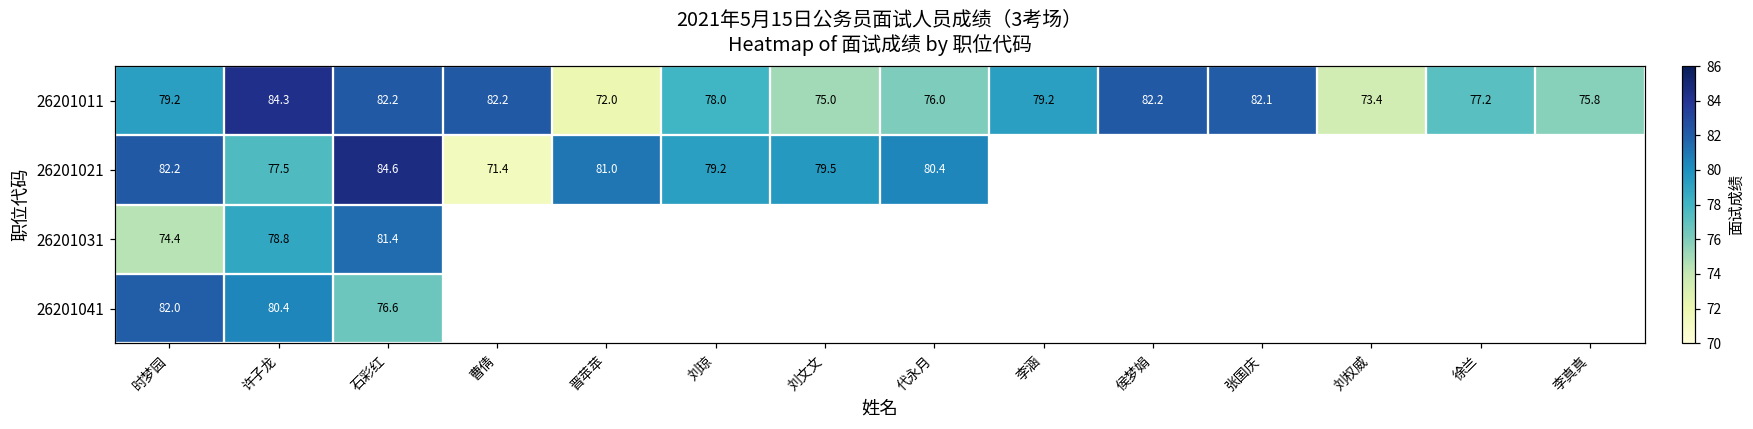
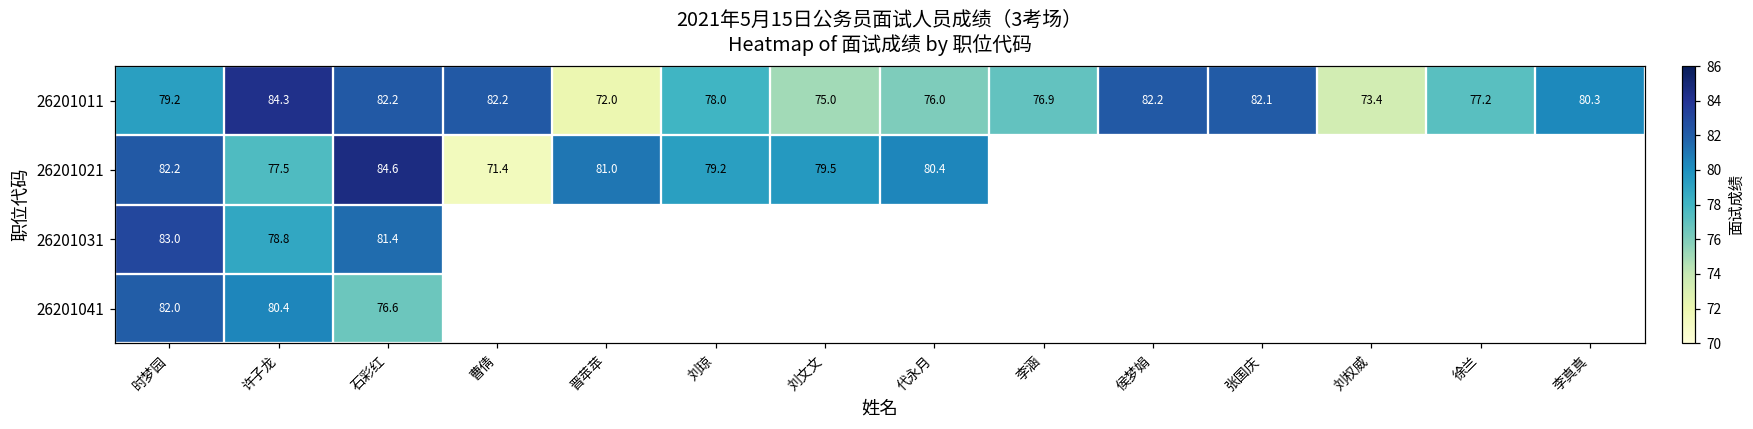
  {
    "26201011": {
      "时梦园": 79.2,
      "许子龙": 84.3,
      "石彩红": 82.2,
      "曹倩": 82.2,
      "晋苹苹": 72.0,
      "刘琼": 78.0,
      "刘文文": 75.0,
      "代永月": 76.0,
-     "李涵": 79.2,
+     "李涵": 76.9,
      "侯梦娟": 82.2,
      "张国庆": 82.1,
      "刘权威": 73.4,
      "徐兰": 77.2,
-     "李真真": 75.8
+     "李真真": 80.3
    },
    "26201021": {
      "时梦园": 82.2,
      "许子龙": 77.5,
      "石彩红": 84.6,
      "曹倩": 71.4,
      "晋苹苹": 81.0,
      "刘琼": 79.2,
      "刘文文": 79.5,
      "代永月": 80.4
    },
    "26201031": {
-     "时梦园": 74.4,
+     "时梦园": 83.0,
      "许子龙": 78.8,
      "石彩红": 81.4
    },
    "26201041": {
      "时梦园": 82.0,
      "许子龙": 80.4,
      "石彩红": 76.6
    }
  }
